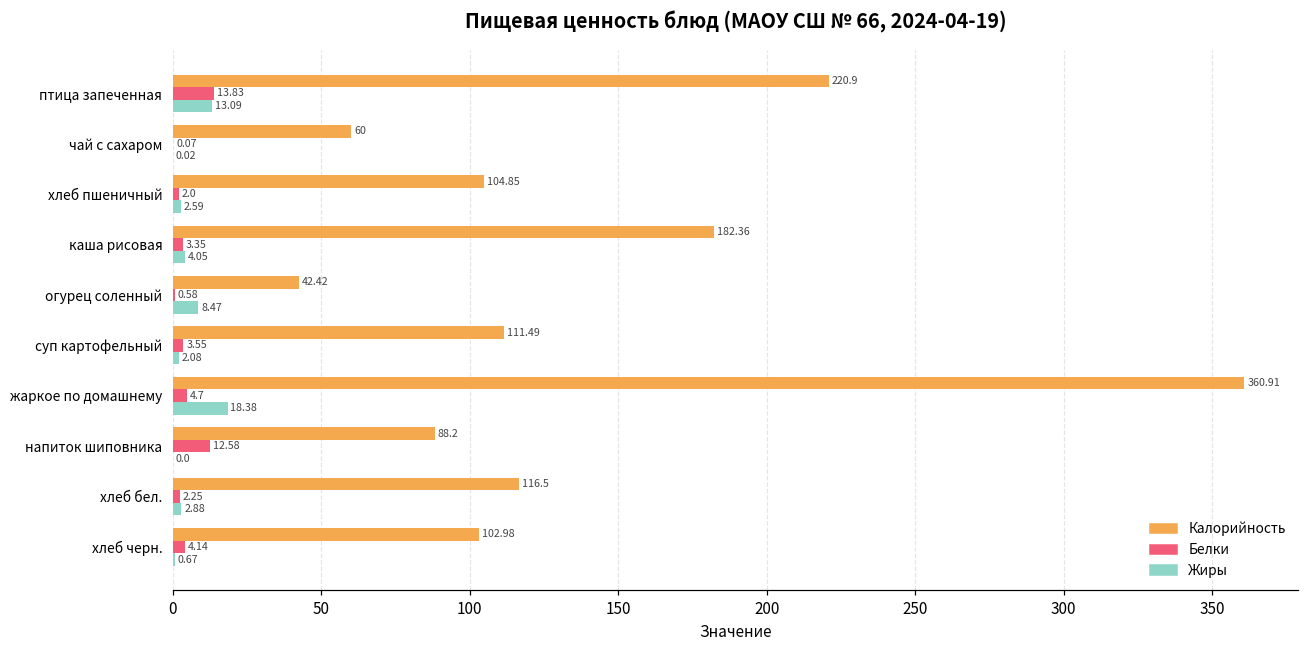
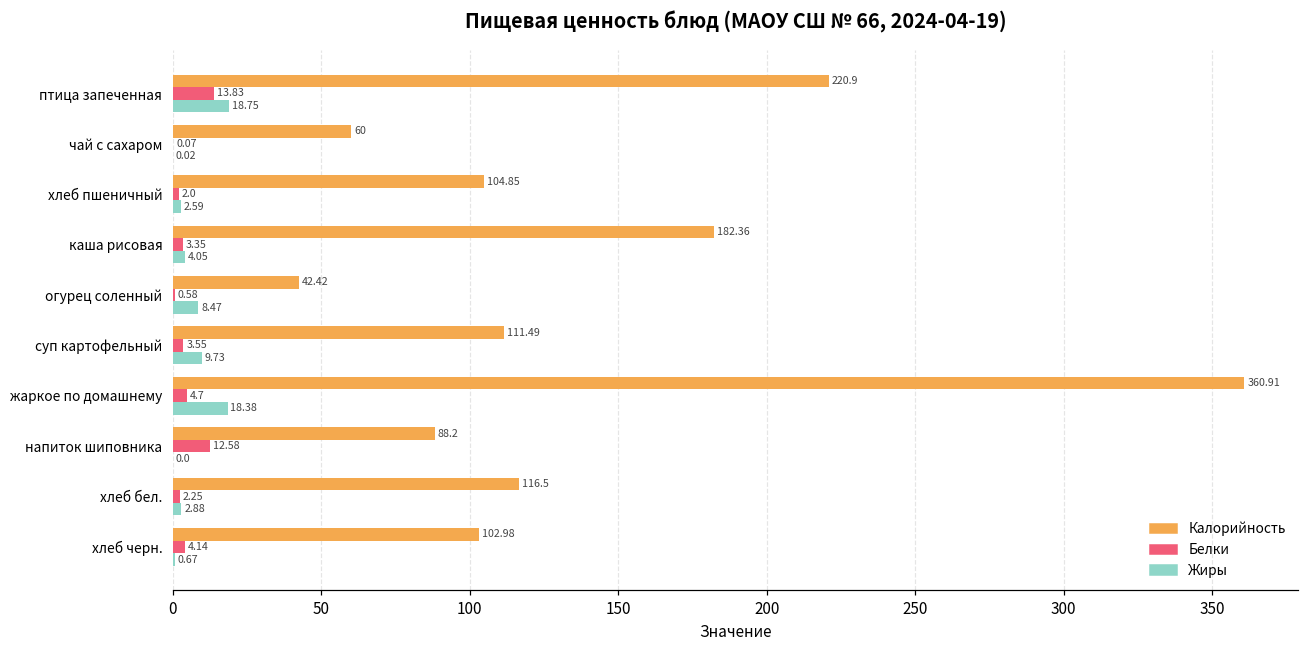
  {
    "Калорийность": {
      "птица запеченная": 220.9,
      "чай с сахаром": 60,
      "хлеб пшеничный": 104.85,
      "каша рисовая": 182.36,
      "огурец соленный": 42.42,
      "суп картофельный": 111.49,
      "жаркое по домашнему": 360.91,
      "напиток шиповника": 88.2,
      "хлеб бел.": 116.5,
      "хлеб черн.": 102.98
    },
    "Белки": {
      "птица запеченная": 13.83,
      "чай с сахаром": 0.07,
      "хлеб пшеничный": 2.0,
      "каша рисовая": 3.35,
      "огурец соленный": 0.58,
      "суп картофельный": 3.55,
      "жаркое по домашнему": 4.7,
      "напиток шиповника": 12.58,
      "хлеб бел.": 2.25,
      "хлеб черн.": 4.14
    },
    "Жиры": {
-     "птица запеченная": 13.09,
+     "птица запеченная": 18.75,
      "чай с сахаром": 0.02,
      "хлеб пшеничный": 2.59,
      "каша рисовая": 4.05,
      "огурец соленный": 8.47,
-     "суп картофельный": 2.08,
+     "суп картофельный": 9.73,
      "жаркое по домашнему": 18.38,
      "напиток шиповника": 0.0,
      "хлеб бел.": 2.88,
      "хлеб черн.": 0.67
    }
  }
